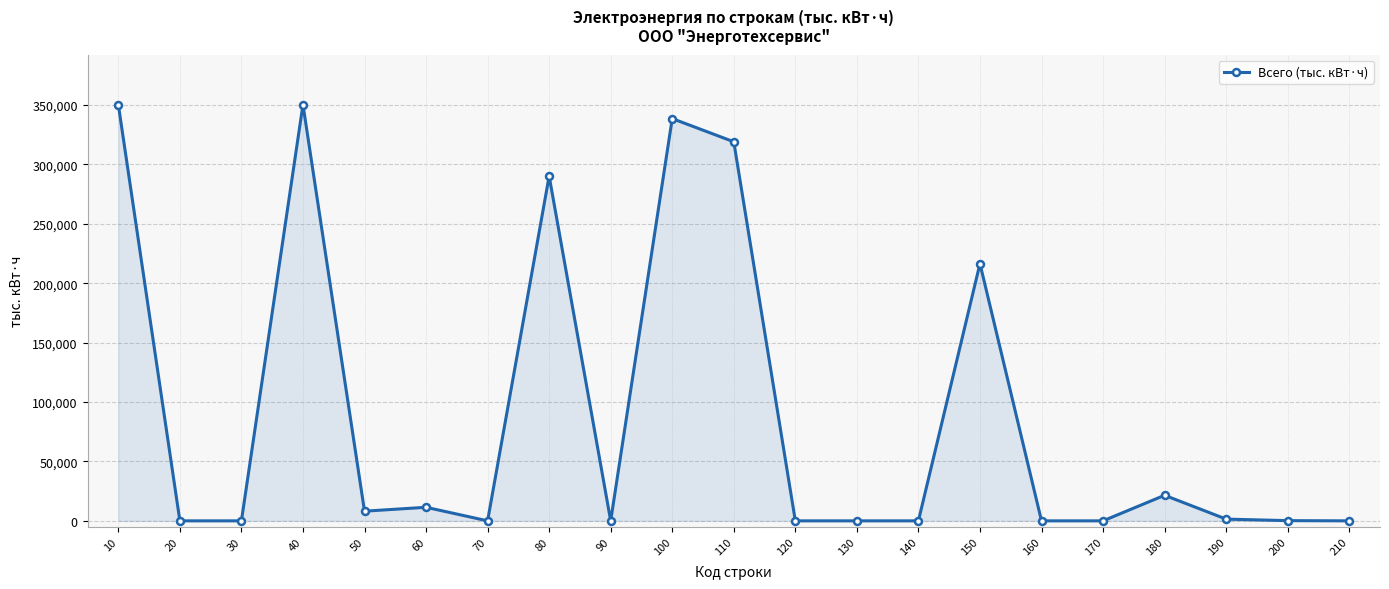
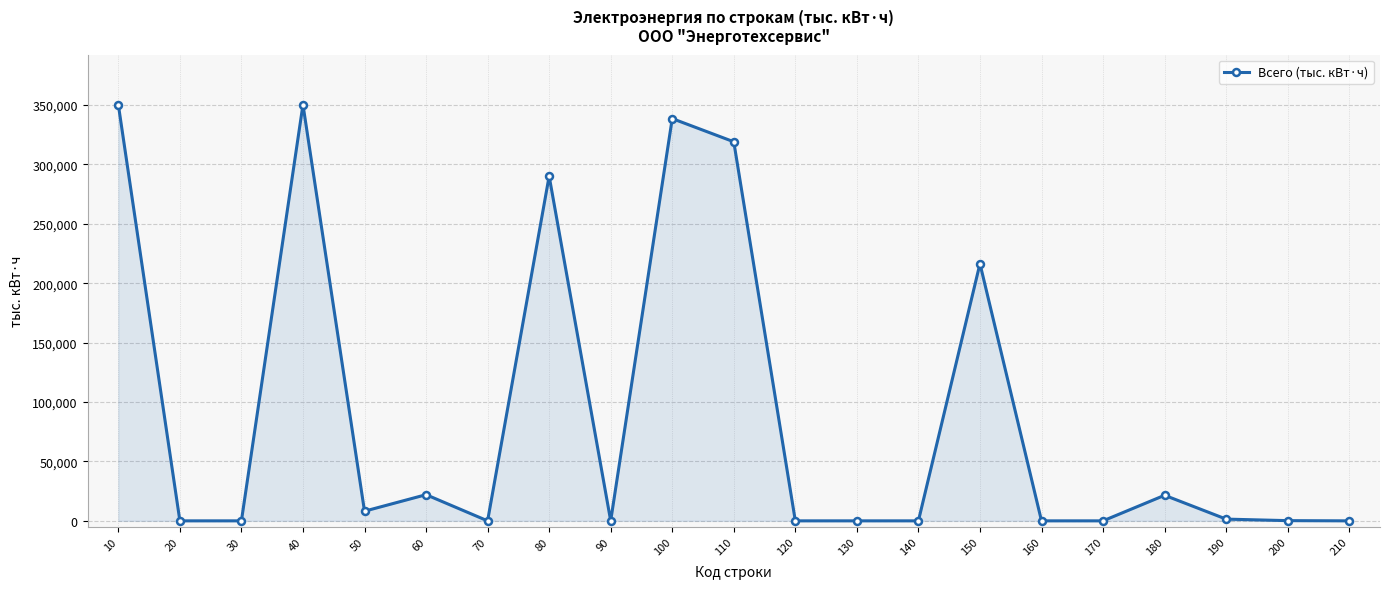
  {
    "10": "350,000",
    "20": "0",
    "30": "0",
    "40": "350,000",
    "50": "8,000",
-   "60": "11,000",
+   "60": "22,000",
    "70": "0",
    "80": "290,000",
    "90": "0",
    "100": "339,000",
    "110": "319,000",
    "120": "0",
    "130": "0",
    "140": "0",
    "150": "217,000",
    "160": "0",
    "170": "0",
    "180": "22,000",
    "190": "1,000",
    "200": "0",
    "210": "0"
  }
